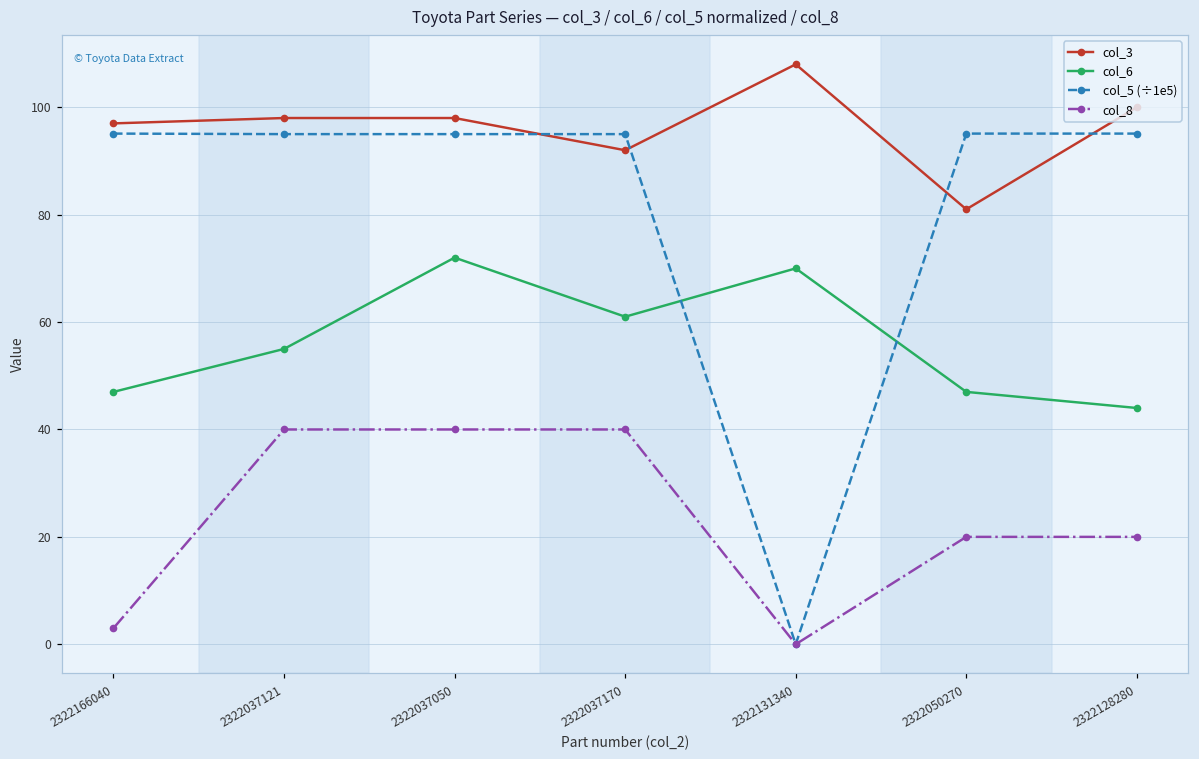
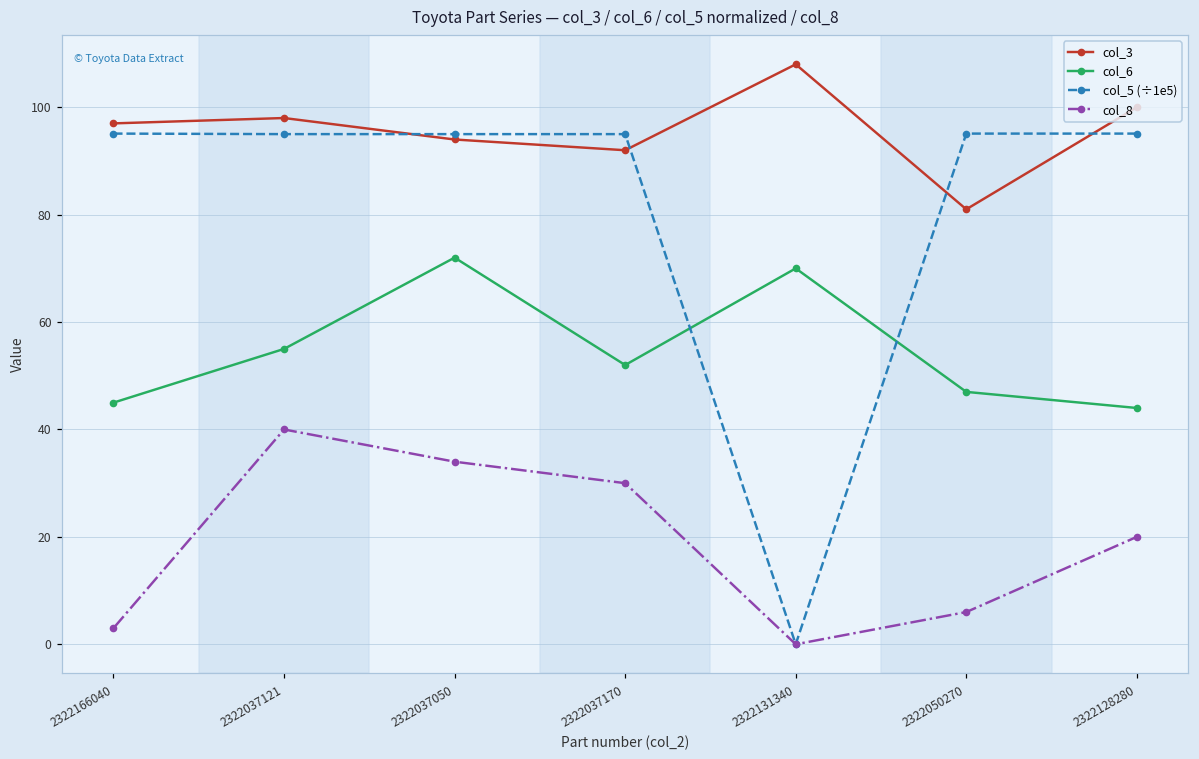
  {
    "col_3": {
      "2322166040": 97,
      "2322037121": 98,
-     "2322037050": 98,
+     "2322037050": 94,
      "2322037170": 92,
      "2322131340": 108,
      "2322050270": 81
    },
    "col_6": {
-     "2322166040": 47,
+     "2322166040": 45,
      "2322037121": 55,
      "2322037050": 72,
-     "2322037170": 61,
+     "2322037170": 52,
      "2322131340": 70,
      "2322050270": 47,
      "2322128280": 44
    },
    "col_5 (÷1e5)": {
      "2322166040": 95,
      "2322037121": 95,
      "2322037050": 95,
      "2322037170": 95,
      "2322050270": 95,
      "2322128280": 95
    },
    "col_8": {
      "2322166040": 3,
      "2322037121": 40,
-     "2322037050": 40,
-     "2322037170": 40,
-     "2322050270": 20,
+     "2322037050": 34,
+     "2322037170": 30,
+     "2322050270": 6,
      "2322128280": 20
    }
  }
